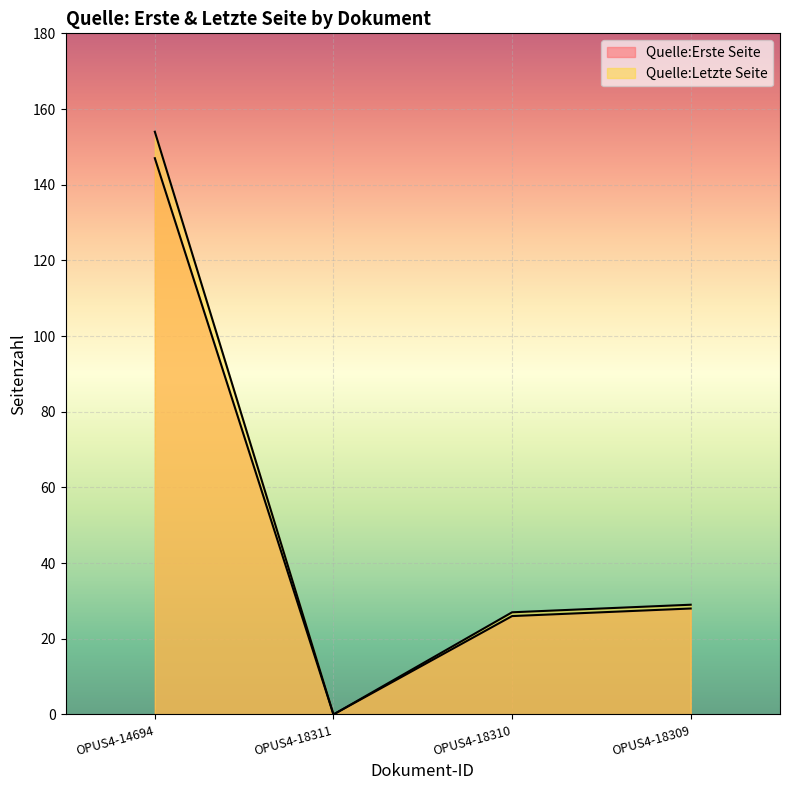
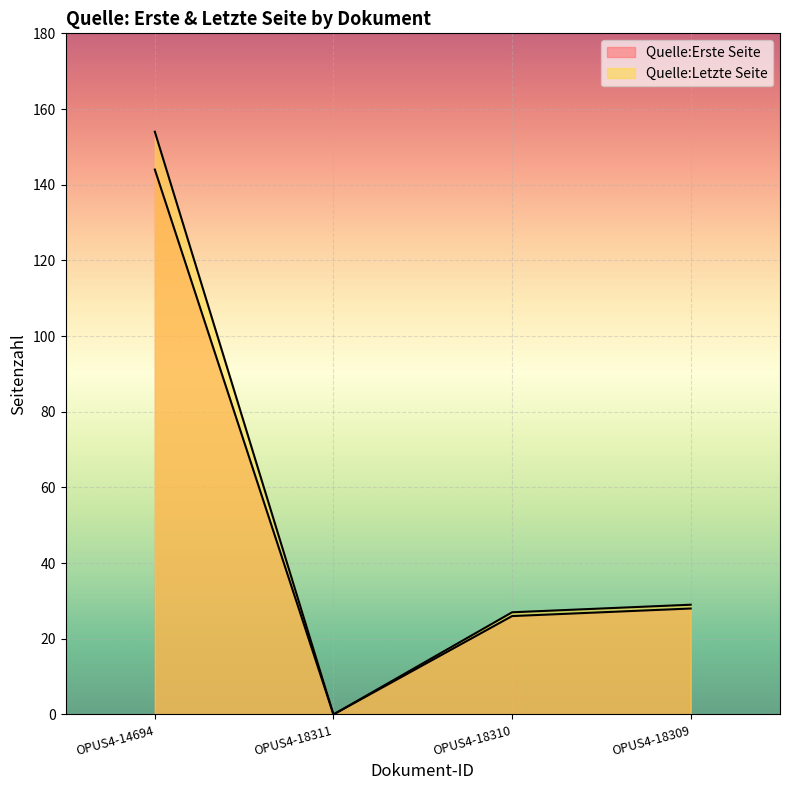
  {
    "Quelle:Erste Seite": {
-     "OPUS4-14694": 147,
+     "OPUS4-14694": 144,
      "OPUS4-18310": 26,
      "OPUS4-18309": 28
    },
    "Quelle:Letzte Seite": {
      "OPUS4-14694": 154,
      "OPUS4-18310": 27,
      "OPUS4-18309": 29
    }
  }
